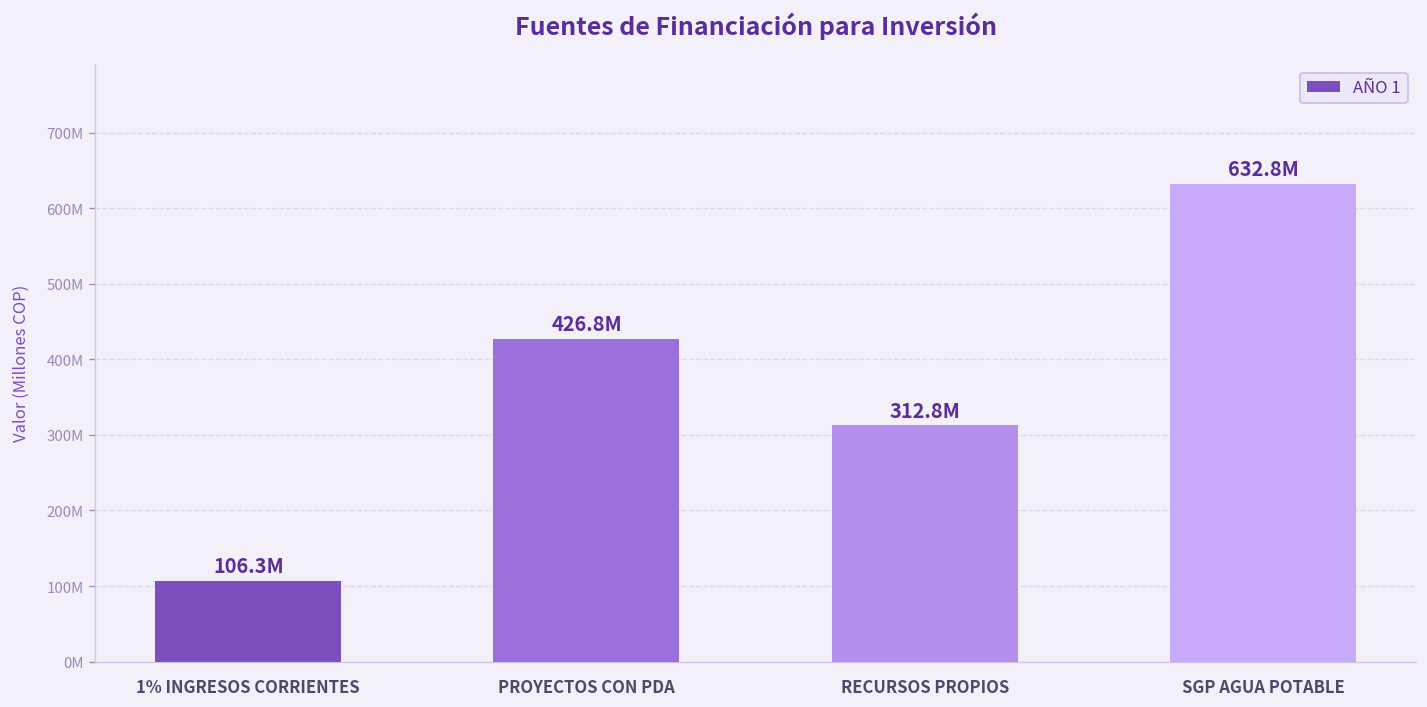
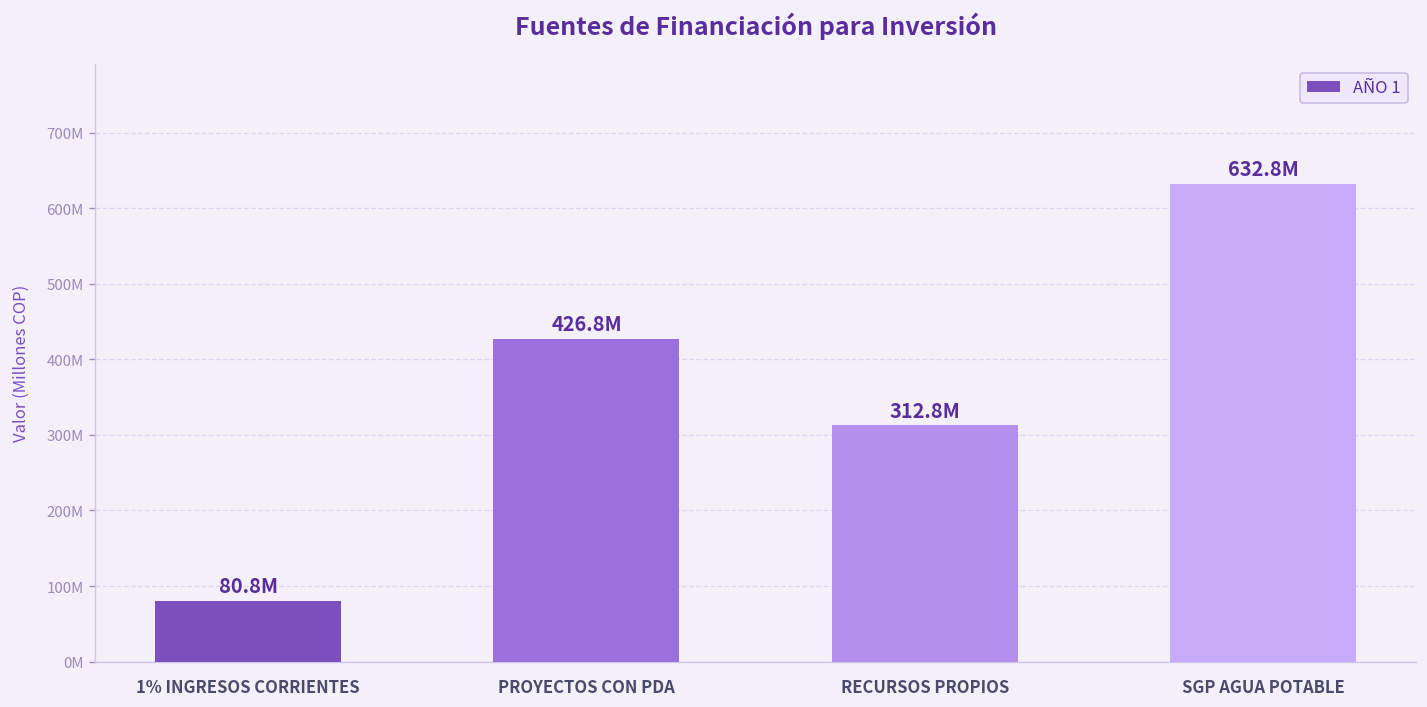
  {
-   "1% INGRESOS CORRIENTES": "106.3M",
+   "1% INGRESOS CORRIENTES": "80.8M",
    "PROYECTOS CON PDA": "426.8M",
    "RECURSOS PROPIOS": "312.8M",
    "SGP AGUA POTABLE": "632.8M"
  }
